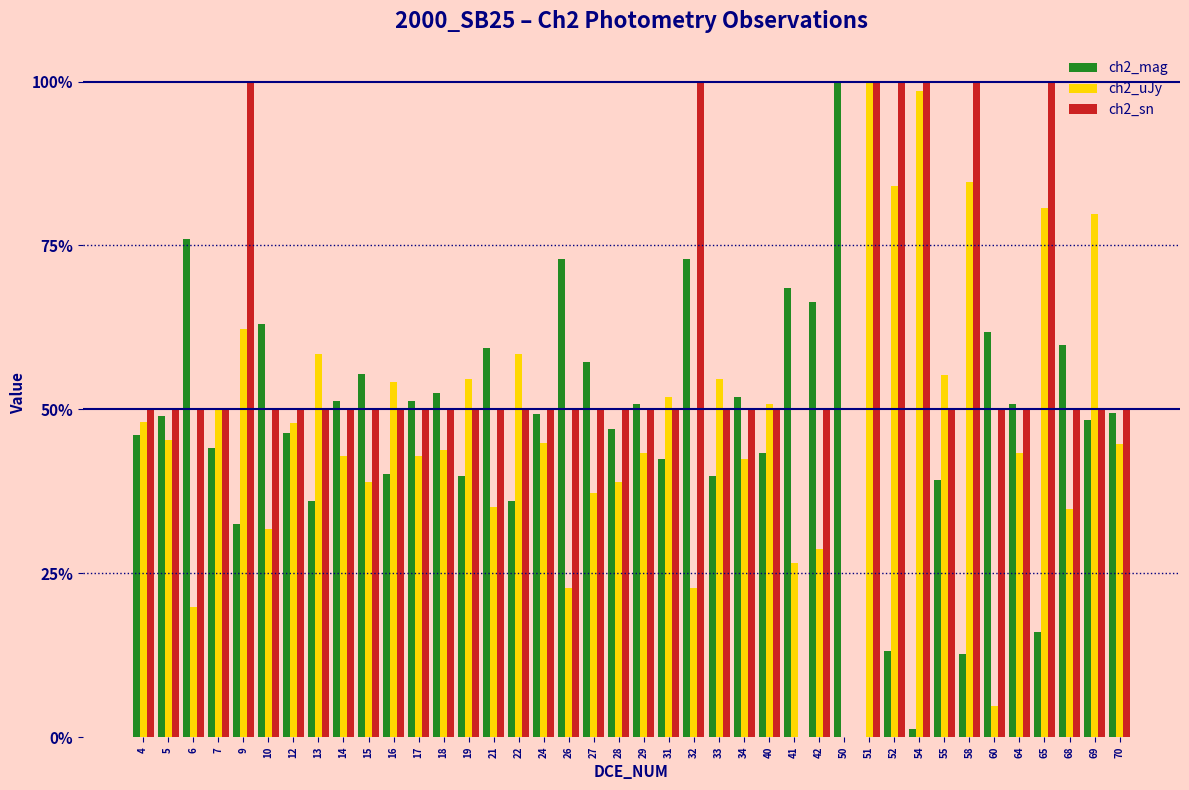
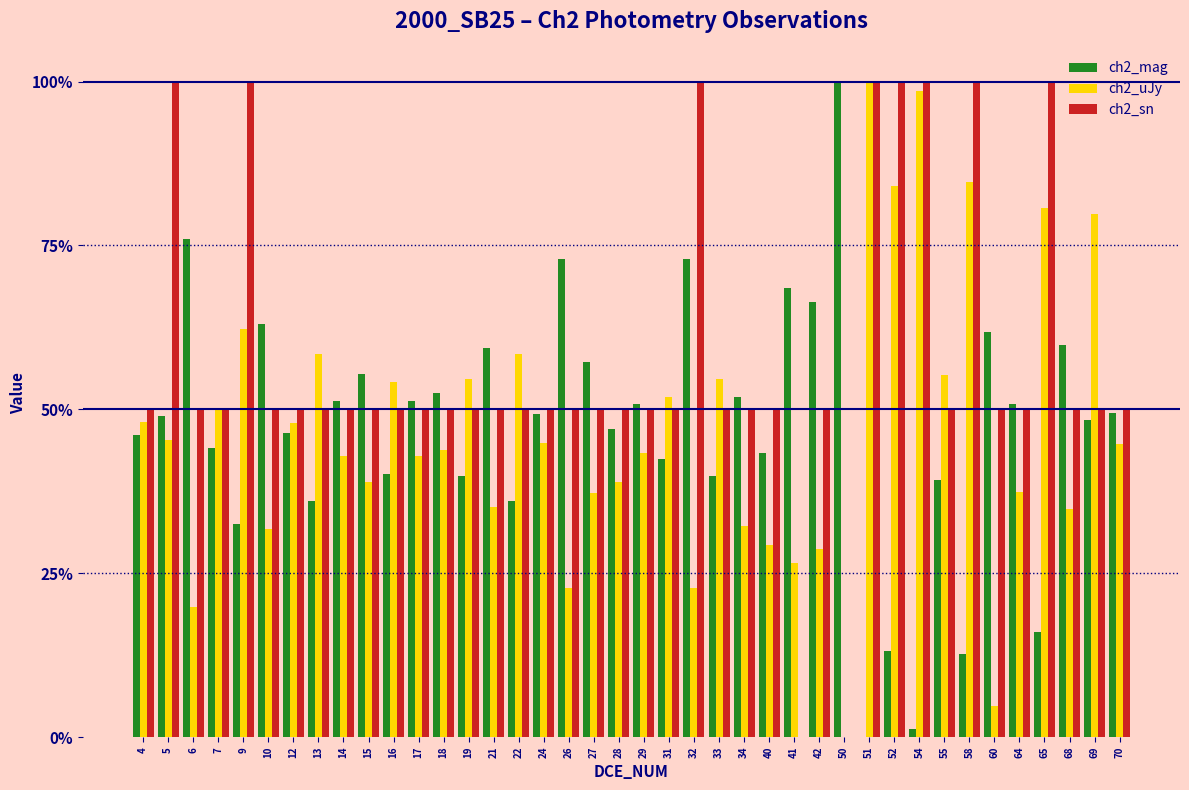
  {
    "ch2_mag": {
      "4": "46%",
      "5": "49%",
      "6": "76%",
      "7": "44%",
      "9": "32%",
      "10": "63%",
      "12": "46%",
      "13": "36%",
      "14": "51%",
      "15": "55%",
      "16": "40%",
      "17": "51%",
      "18": "52%",
      "19": "40%",
      "21": "59%",
      "22": "36%",
      "24": "49%",
      "26": "73%",
      "27": "57%",
      "28": "47%",
      "29": "51%",
      "31": "42%",
      "32": "73%",
      "33": "40%",
      "34": "52%",
      "40": "43%",
      "41": "69%",
      "42": "66%",
      "50": "100%",
      "51": "0%",
      "52": "13%",
      "54": "1%",
      "55": "39%",
      "58": "13%",
      "60": "62%",
      "64": "51%",
      "65": "16%",
      "68": "60%",
      "69": "48%",
      "70": "50%"
    },
    "ch2_uJy": {
      "4": "48%",
      "5": "45%",
      "6": "20%",
      "7": "50%",
      "9": "62%",
      "10": "32%",
      "12": "48%",
      "13": "59%",
      "14": "43%",
      "15": "39%",
      "16": "54%",
      "17": "43%",
      "18": "44%",
      "19": "55%",
      "21": "35%",
      "22": "59%",
      "24": "45%",
      "26": "23%",
      "27": "37%",
      "28": "39%",
      "29": "43%",
      "31": "52%",
      "32": "23%",
      "33": "55%",
-     "34": "42%",
-     "40": "51%",
+     "34": "32%",
+     "40": "29%",
      "41": "27%",
      "42": "29%",
      "50": "0%",
      "51": "100%",
      "52": "84%",
      "54": "99%",
      "55": "55%",
      "58": "85%",
      "60": "5%",
-     "64": "43%",
+     "64": "37%",
      "65": "81%",
      "68": "35%",
      "69": "80%",
      "70": "45%"
    },
    "ch2_sn": {
      "4": "50%",
-     "5": "50%",
+     "5": "100%",
      "6": "50%",
      "7": "50%",
      "9": "100%",
      "10": "50%",
      "12": "50%",
      "13": "50%",
      "14": "50%",
      "15": "50%",
      "16": "50%",
      "17": "50%",
      "18": "50%",
      "19": "50%",
      "21": "50%",
      "22": "50%",
      "24": "50%",
      "26": "50%",
      "27": "50%",
      "28": "50%",
      "29": "50%",
      "31": "50%",
      "32": "100%",
      "33": "50%",
      "34": "50%",
      "40": "50%",
      "41": "0%",
      "42": "50%",
      "50": "0%",
      "51": "100%",
      "52": "100%",
      "54": "100%",
      "55": "50%",
      "58": "100%",
      "60": "50%",
      "64": "50%",
      "65": "100%",
      "68": "50%",
      "69": "50%",
      "70": "50%"
    }
  }
